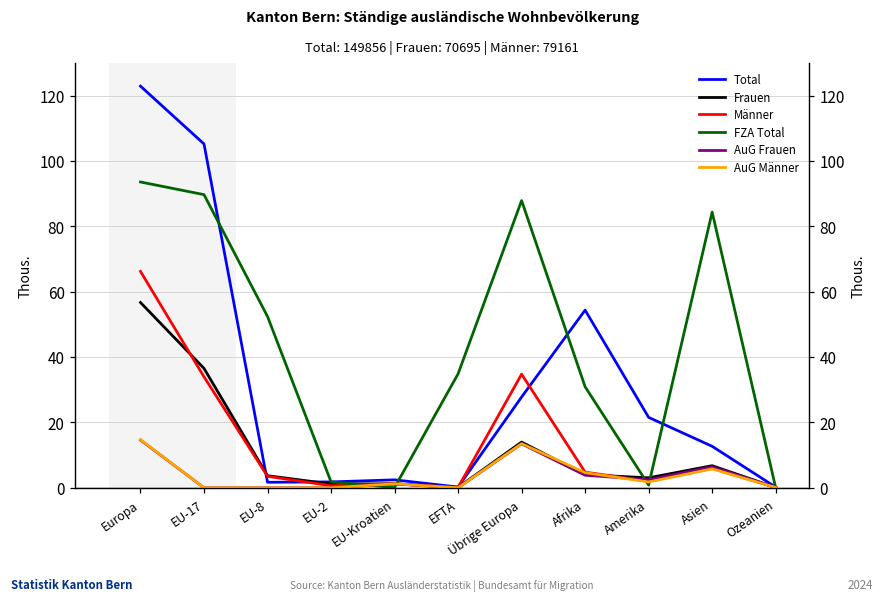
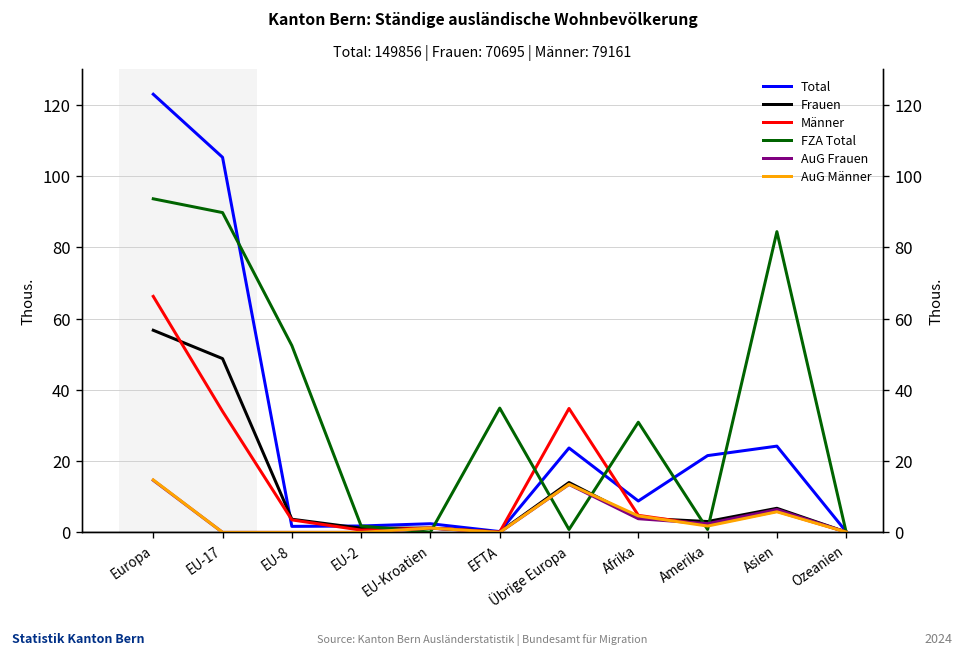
  {
    "Total": {
      "Europa": 123,
      "EU-17": 105,
      "EU-8": 2,
      "EU-Kroatien": 2,
-     "Übrige Europa": 28,
-     "Afrika": 54,
+     "Übrige Europa": 24,
+     "Afrika": 9,
      "Amerika": 22,
-     "Asien": 13
+     "Asien": 24
    },
    "Frauen": {
      "Europa": 57,
-     "EU-17": 37
+     "EU-17": 49
    },
    "Männer": {
      "Europa": 66,
      "EU-17": 34,
      "Übrige Europa": 35
    },
    "FZA Total": {
      "Europa": 94,
      "EU-17": 90,
      "EU-8": 52,
      "EU-Kroatien": 0,
      "EFTA": 35,
-     "Übrige Europa": 88,
+     "Übrige Europa": 1,
      "Afrika": 31,
      "Amerika": 1,
      "Asien": 84
    }
  }
